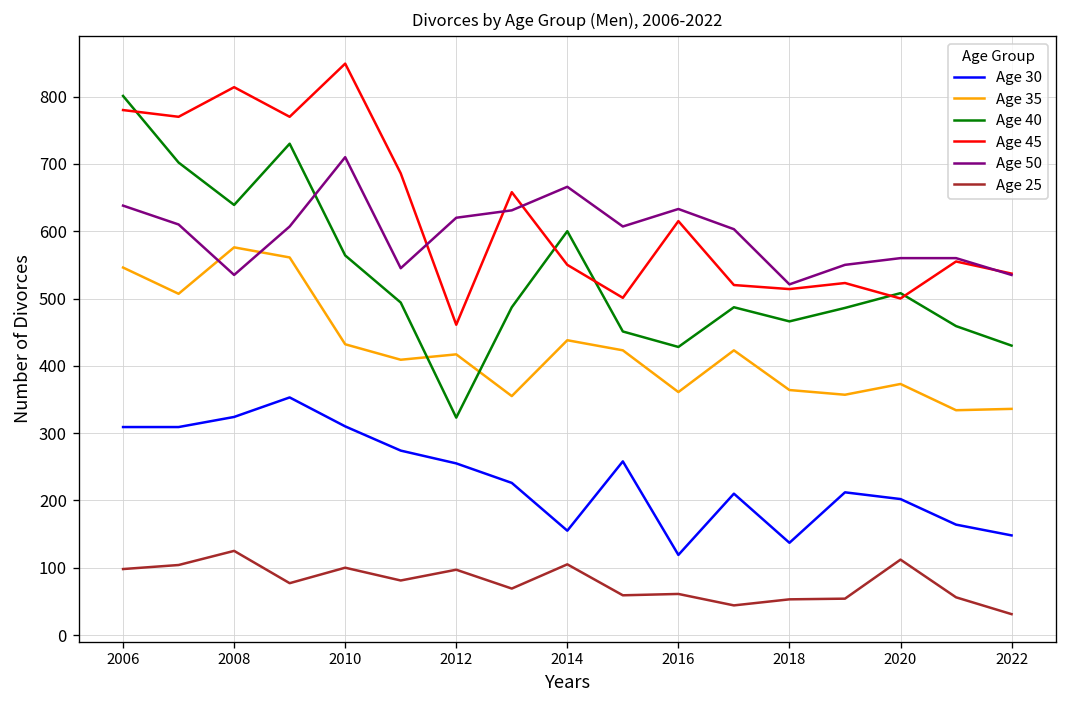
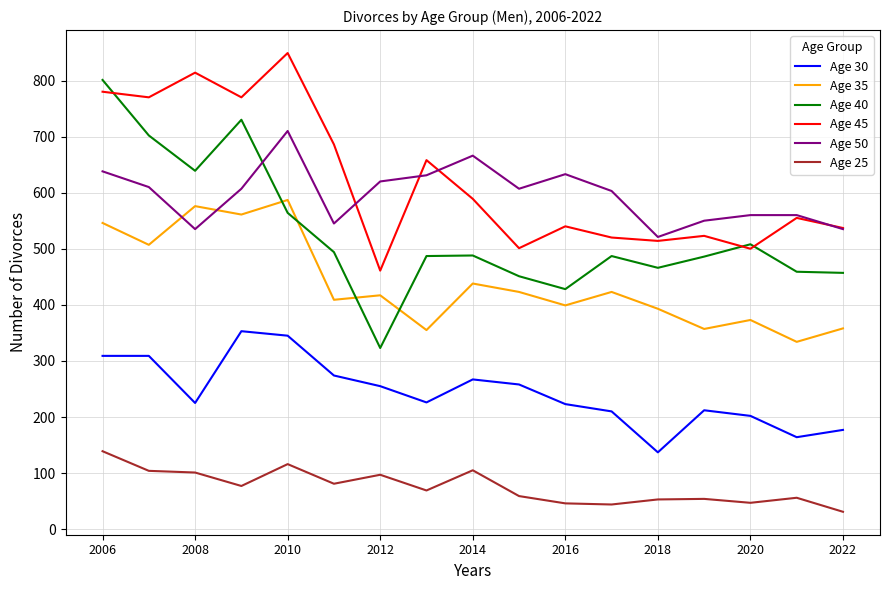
  {
    "Age 30": {
      "2006": 310,
-     "2008": 320,
-     "2010": 310,
+     "2008": 230,
+     "2010": 350,
      "2012": 260,
-     "2014": 160,
-     "2016": 120,
+     "2014": 270,
+     "2016": 220,
      "2018": 140,
      "2020": 200,
-     "2022": 150
+     "2022": 180
    },
    "Age 35": {
      "2006": 550,
      "2008": 580,
-     "2010": 430,
+     "2010": 590,
      "2012": 420,
      "2014": 440,
-     "2016": 360,
-     "2018": 360,
+     "2016": 400,
+     "2018": 390,
      "2020": 370,
-     "2022": 340
+     "2022": 360
    },
    "Age 40": {
      "2006": 800,
      "2008": 640,
      "2010": 560,
      "2012": 320,
-     "2014": 600,
+     "2014": 490,
      "2016": 430,
      "2018": 470,
      "2020": 510,
-     "2022": 430
+     "2022": 460
    },
    "Age 45": {
      "2006": 780,
      "2008": 810,
      "2010": 850,
      "2012": 460,
-     "2014": 550,
-     "2016": 620,
+     "2014": 590,
+     "2016": 540,
      "2018": 510,
      "2020": 500
    },
    "Age 50": {
      "2006": 640,
      "2008": 540,
      "2010": 710,
      "2012": 620,
      "2014": 670,
      "2016": 630,
      "2018": 520,
      "2020": 560
    },
    "Age 25": {
-     "2006": 100,
-     "2008": 130,
-     "2010": 100,
+     "2006": 140,
+     "2008": 100,
+     "2010": 120,
      "2012": 100,
      "2014": 110,
-     "2016": 60,
+     "2016": 50,
      "2018": 50,
-     "2020": 110,
+     "2020": 50,
      "2022": 30
    }
  }
